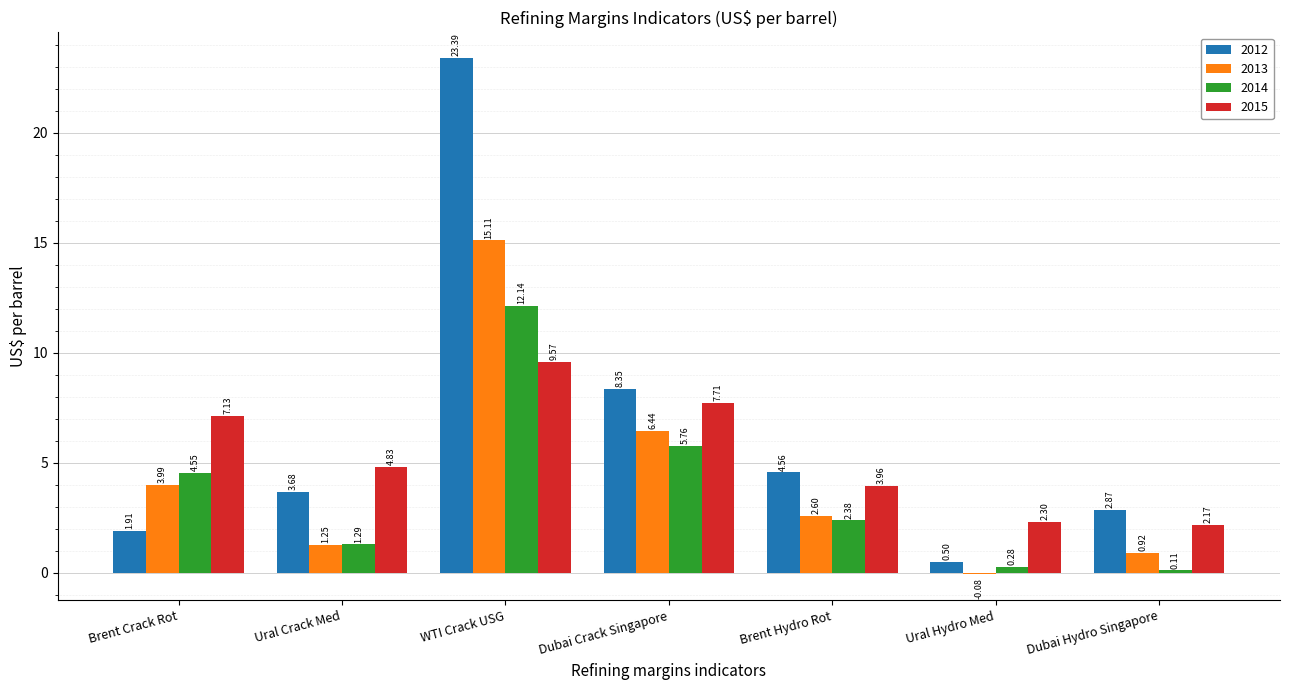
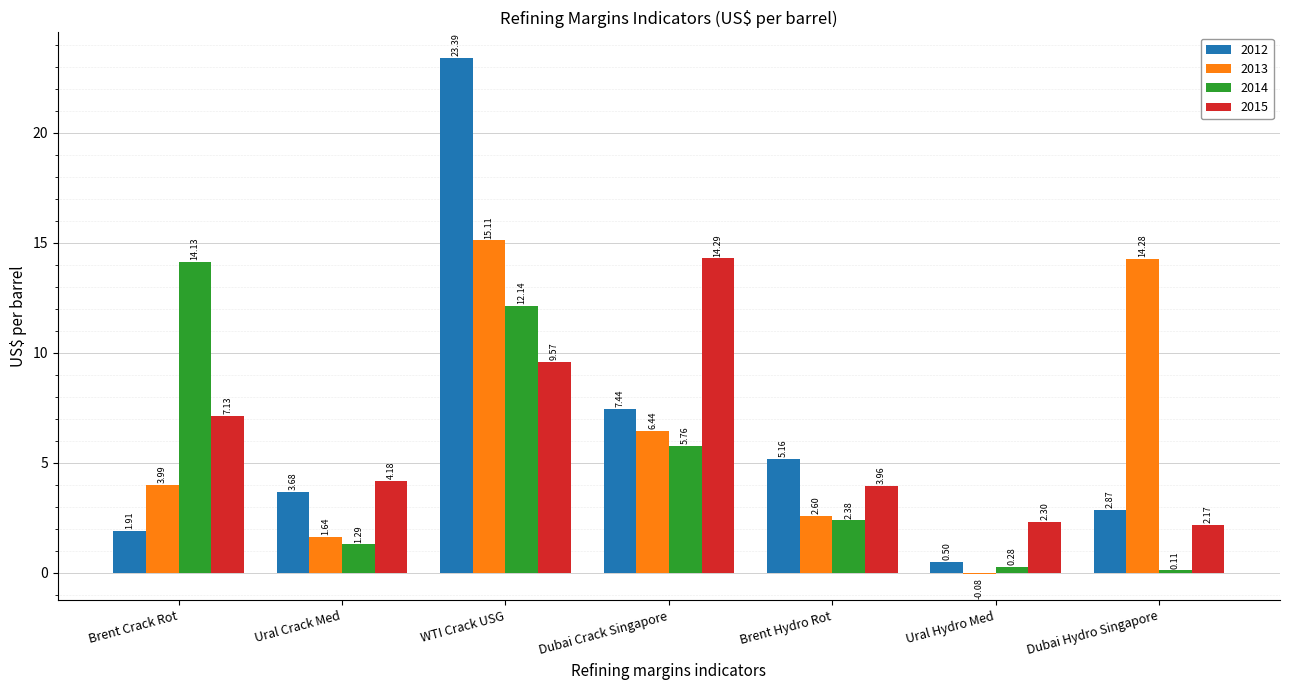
  {
    "2012": {
      "Brent Crack Rot": 1.91,
      "Ural Crack Med": 3.68,
      "WTI Crack USG": 23.39,
-     "Dubai Crack Singapore": 8.35,
-     "Brent Hydro Rot": 4.56,
+     "Dubai Crack Singapore": 7.44,
+     "Brent Hydro Rot": 5.16,
      "Ural Hydro Med": 0.50,
      "Dubai Hydro Singapore": 2.87
    },
    "2013": {
      "Brent Crack Rot": 3.99,
-     "Ural Crack Med": 1.25,
+     "Ural Crack Med": 1.64,
      "WTI Crack USG": 15.11,
      "Dubai Crack Singapore": 6.44,
      "Brent Hydro Rot": 2.60,
      "Ural Hydro Med": -0.08,
-     "Dubai Hydro Singapore": 0.92
+     "Dubai Hydro Singapore": 14.28
    },
    "2014": {
-     "Brent Crack Rot": 4.55,
+     "Brent Crack Rot": 14.13,
      "Ural Crack Med": 1.29,
      "WTI Crack USG": 12.14,
      "Dubai Crack Singapore": 5.76,
      "Brent Hydro Rot": 2.38,
      "Ural Hydro Med": 0.28,
      "Dubai Hydro Singapore": 0.11
    },
    "2015": {
      "Brent Crack Rot": 7.13,
-     "Ural Crack Med": 4.83,
+     "Ural Crack Med": 4.18,
      "WTI Crack USG": 9.57,
-     "Dubai Crack Singapore": 7.71,
+     "Dubai Crack Singapore": 14.29,
      "Brent Hydro Rot": 3.96,
      "Ural Hydro Med": 2.30,
      "Dubai Hydro Singapore": 2.17
    }
  }
